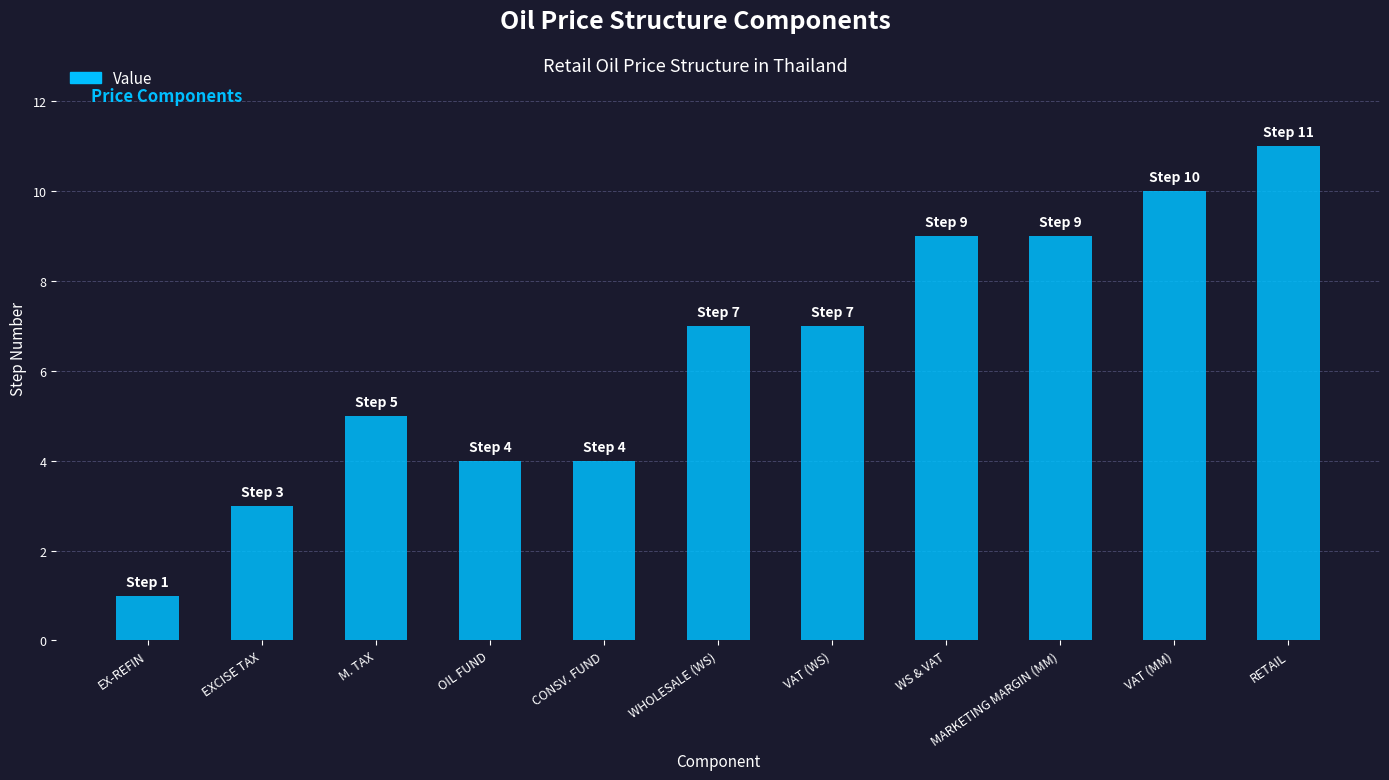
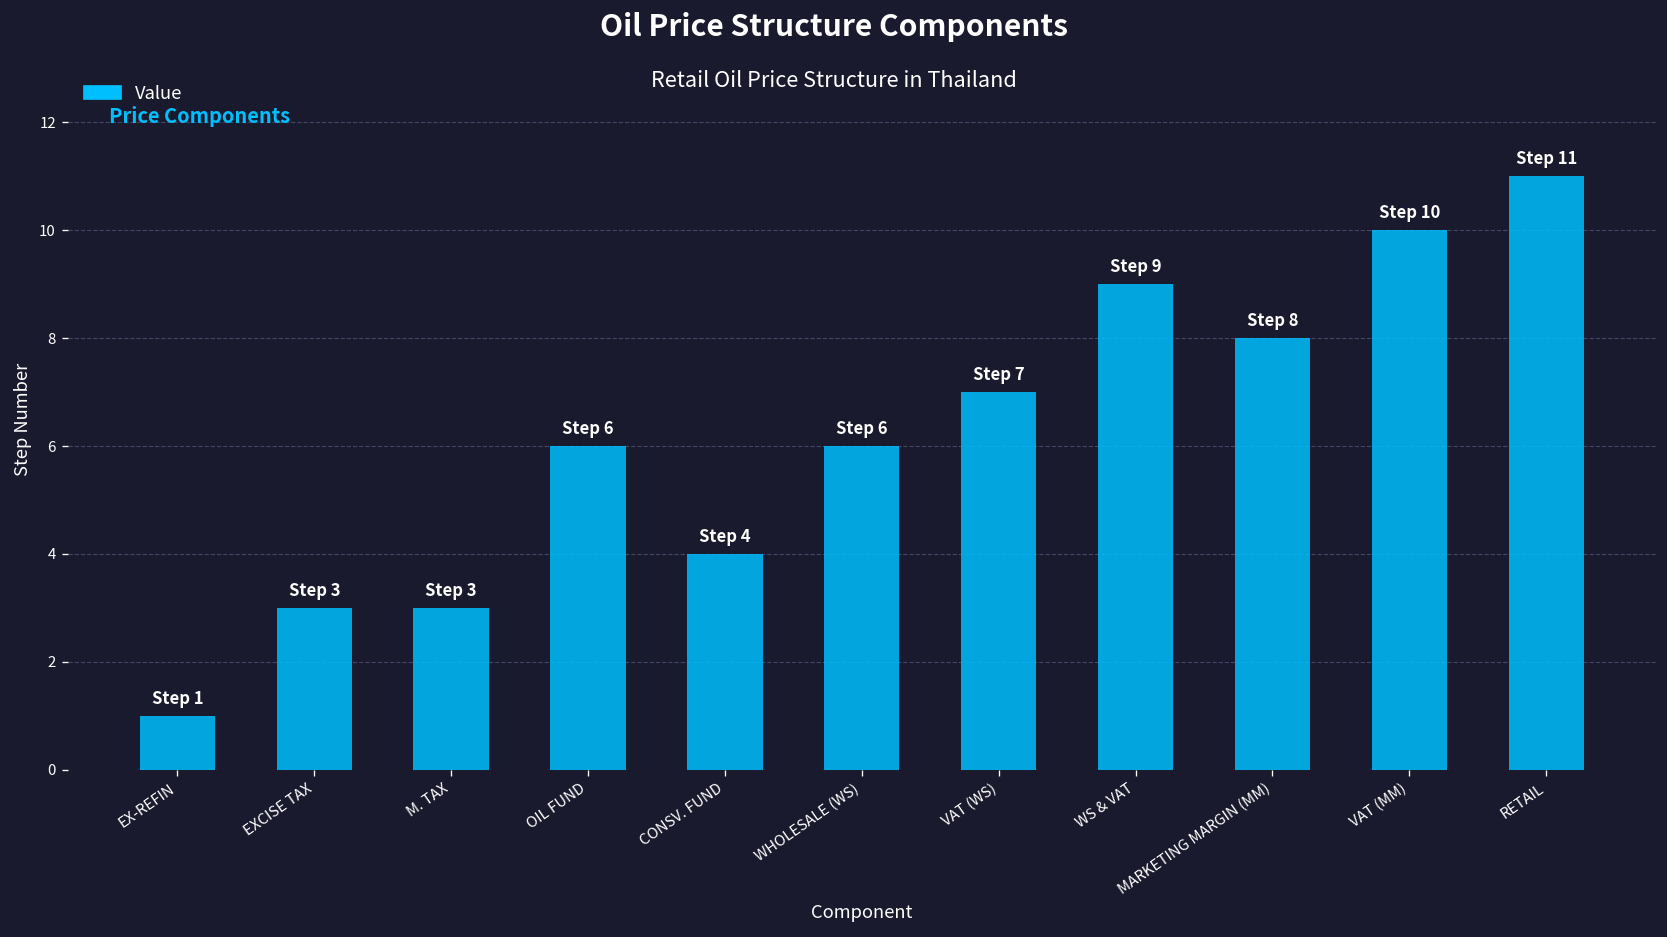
  {
    "EX-REFIN": 1,
    "EXCISE TAX": 3,
-   "M. TAX": 5,
-   "OIL FUND": 4,
+   "M. TAX": 3,
+   "OIL FUND": 6,
    "CONSV. FUND": 4,
-   "WHOLESALE (WS)": 7,
+   "WHOLESALE (WS)": 6,
    "VAT (WS)": 7,
    "WS & VAT": 9,
-   "MARKETING MARGIN (MM)": 9,
+   "MARKETING MARGIN (MM)": 8,
    "VAT (MM)": 10,
    "RETAIL": 11
  }
